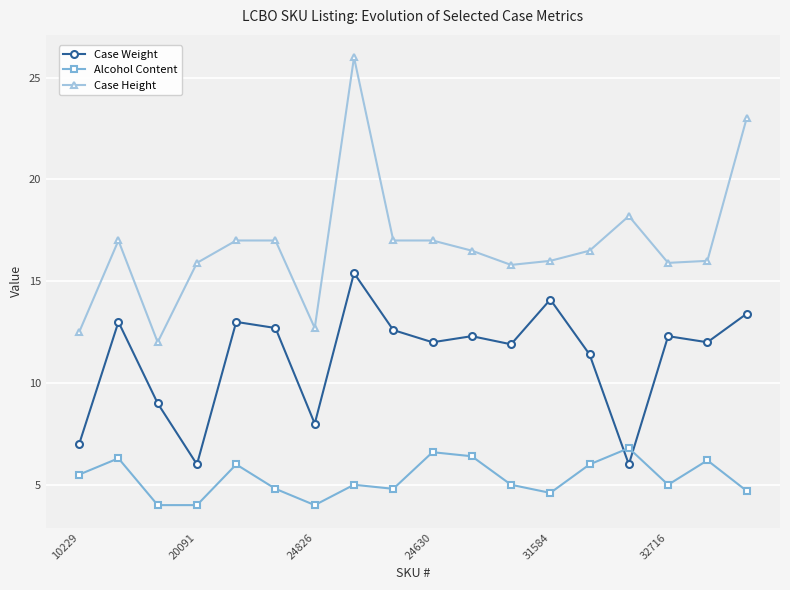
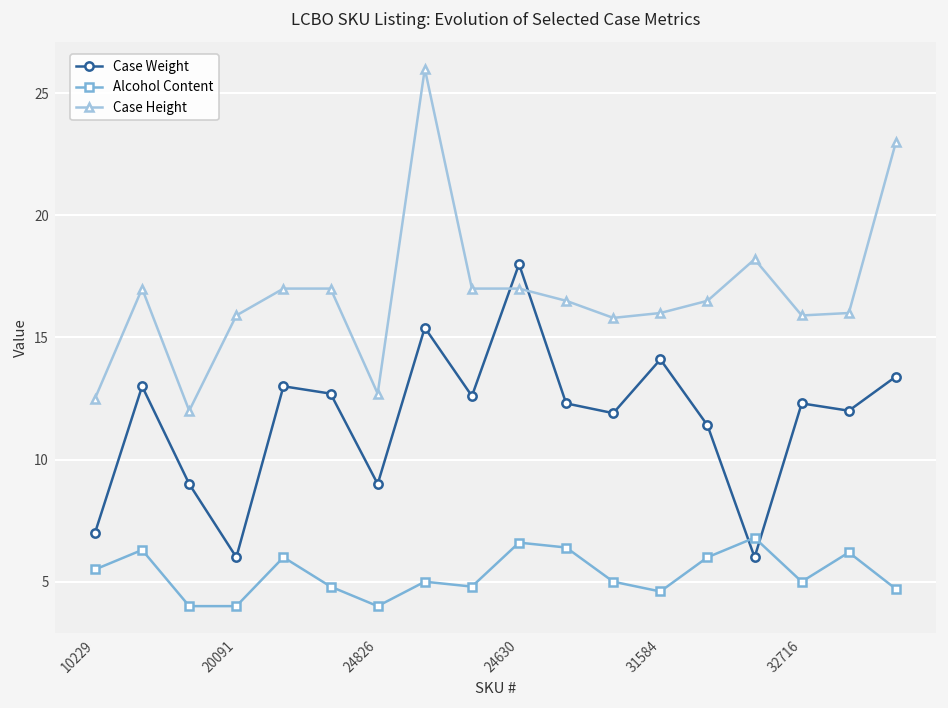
  {
    "Case Weight": {
      "10229": 7,
      "20091": 6,
-     "24826": 8,
-     "24630": 12,
+     "24826": 9,
+     "24630": 18,
      "31584": 14,
      "32716": 12.3
    }
  }
